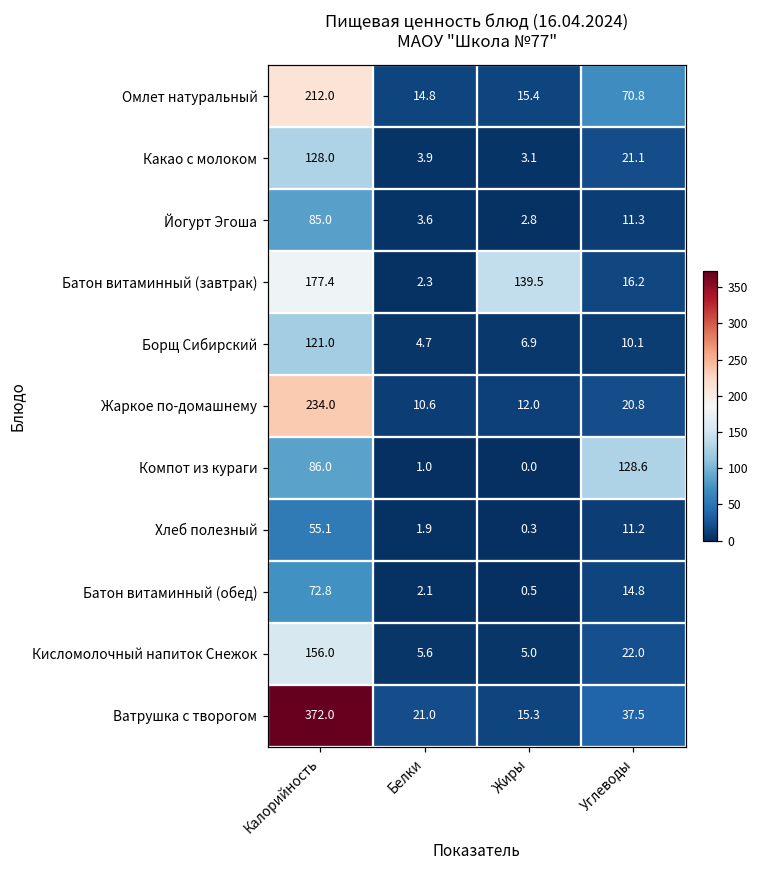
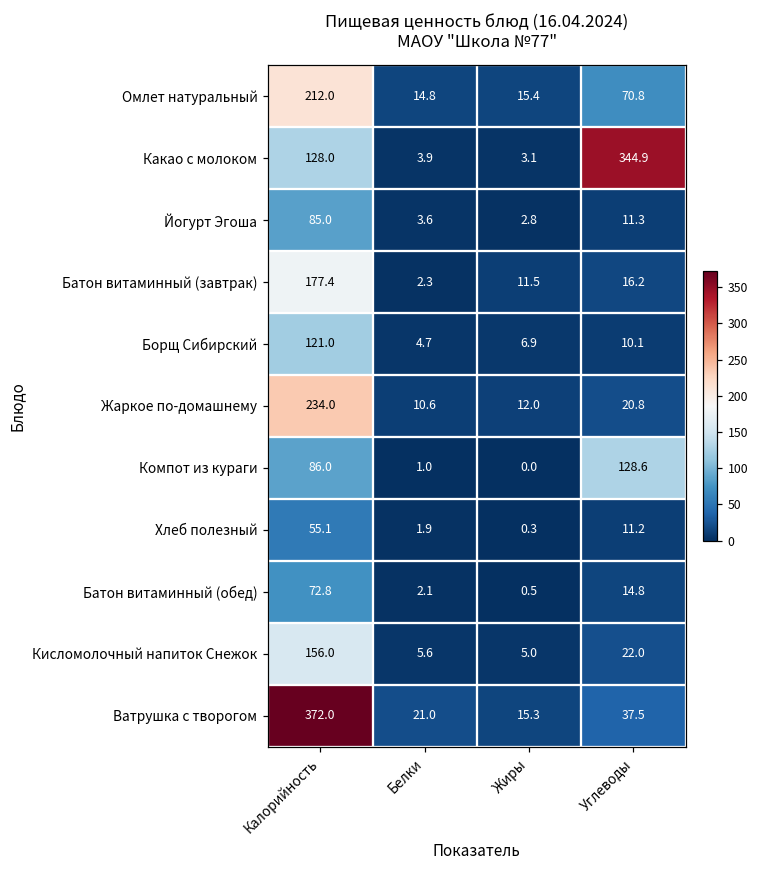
  {
    "Омлет натуральный": {
      "Калорийность": 212.0,
      "Белки": 14.8,
      "Жиры": 15.4,
      "Углеводы": 70.8
    },
    "Какао с молоком": {
      "Калорийность": 128.0,
      "Белки": 3.9,
      "Жиры": 3.1,
-     "Углеводы": 21.1
+     "Углеводы": 344.9
    },
    "Йогурт Эгоша": {
      "Калорийность": 85.0,
      "Белки": 3.6,
      "Жиры": 2.8,
      "Углеводы": 11.3
    },
    "Батон витаминный (завтрак)": {
      "Калорийность": 177.4,
      "Белки": 2.3,
-     "Жиры": 139.5,
+     "Жиры": 11.5,
      "Углеводы": 16.2
    },
    "Борщ Сибирский": {
      "Калорийность": 121.0,
      "Белки": 4.7,
      "Жиры": 6.9,
      "Углеводы": 10.1
    },
    "Жаркое по-домашнему": {
      "Калорийность": 234.0,
      "Белки": 10.6,
      "Жиры": 12.0,
      "Углеводы": 20.8
    },
    "Компот из кураги": {
      "Калорийность": 86.0,
      "Белки": 1.0,
      "Жиры": 0.0,
      "Углеводы": 128.6
    },
    "Хлеб полезный": {
      "Калорийность": 55.1,
      "Белки": 1.9,
      "Жиры": 0.3,
      "Углеводы": 11.2
    },
    "Батон витаминный (обед)": {
      "Калорийность": 72.8,
      "Белки": 2.1,
      "Жиры": 0.5,
      "Углеводы": 14.8
    },
    "Кисломолочный напиток Снежок": {
      "Калорийность": 156.0,
      "Белки": 5.6,
      "Жиры": 5.0,
      "Углеводы": 22.0
    },
    "Ватрушка с творогом": {
      "Калорийность": 372.0,
      "Белки": 21.0,
      "Жиры": 15.3,
      "Углеводы": 37.5
    }
  }
